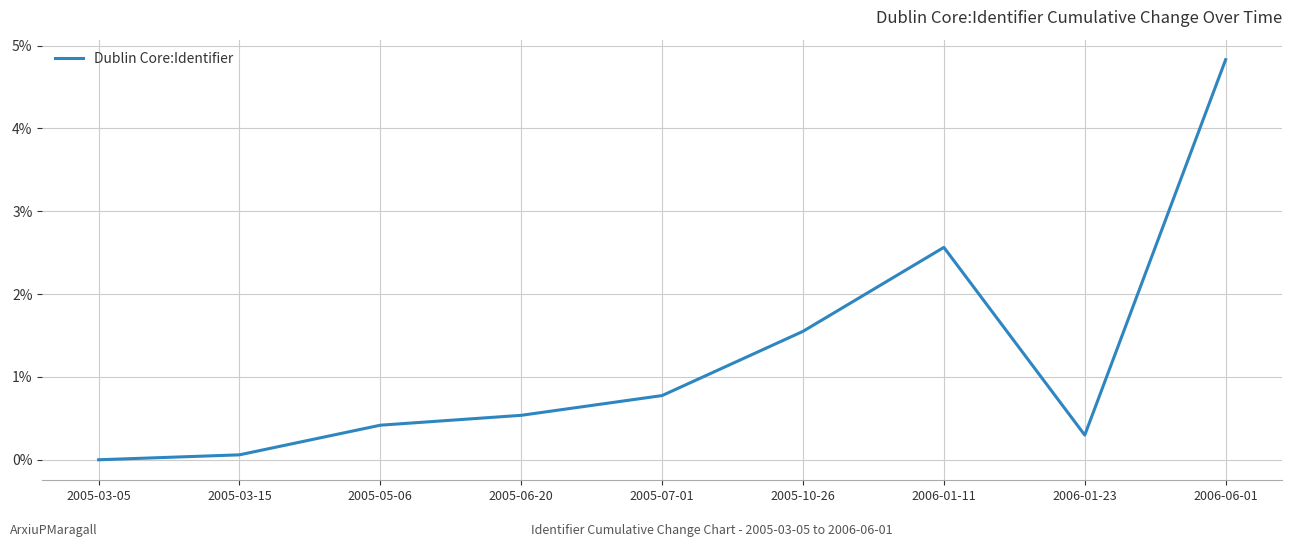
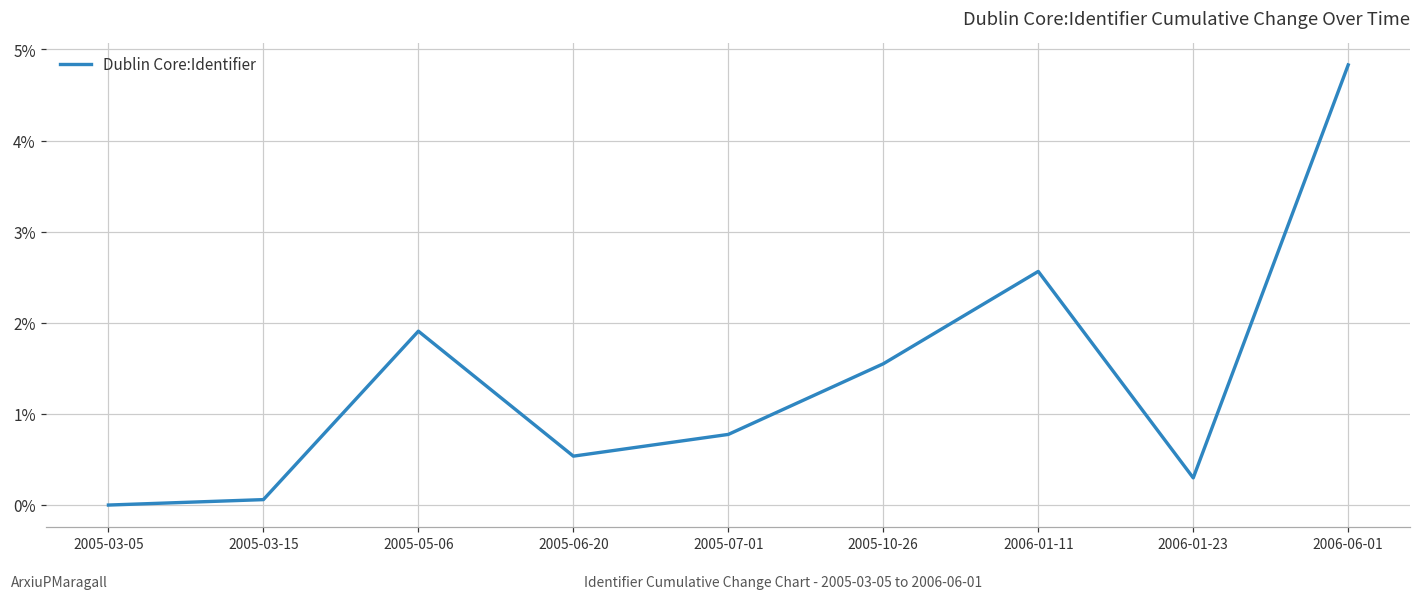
  {
    "2005-03-05": "0.0%",
    "2005-03-15": "0.1%",
-   "2005-05-06": "0.4%",
+   "2005-05-06": "1.9%",
    "2005-06-20": "0.5%",
    "2005-07-01": "0.8%",
    "2005-10-26": "1.6%",
    "2006-01-11": "2.6%",
    "2006-01-23": "0.3%",
    "2006-06-01": "4.8%"
  }
